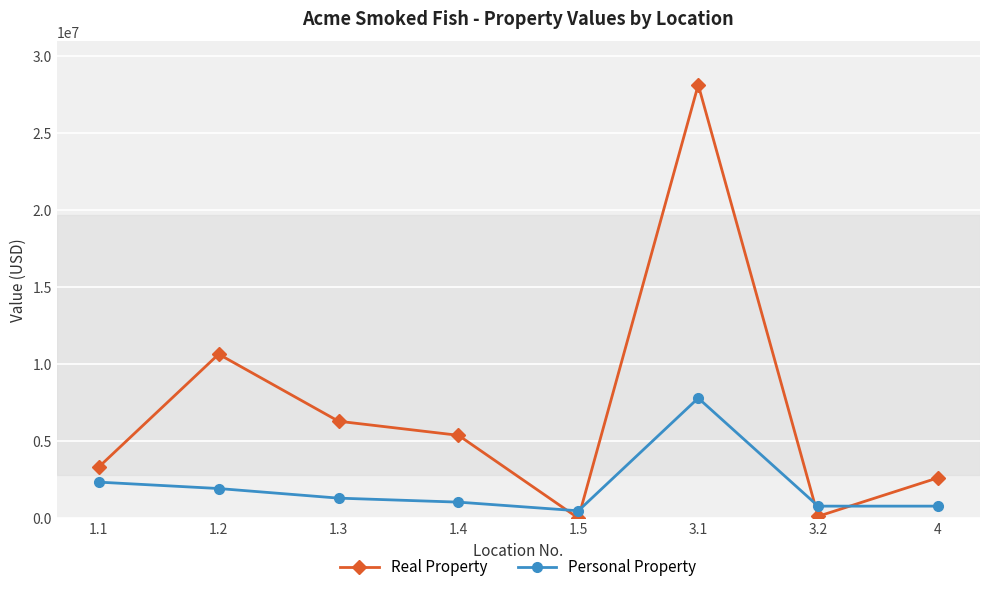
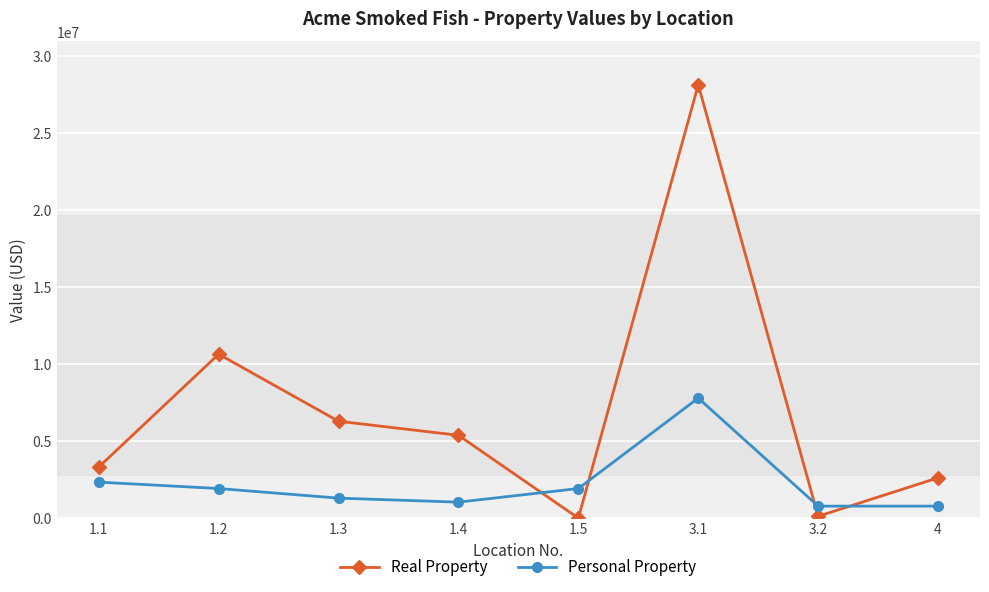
  {
    "Real Property": {
      "1.1": 3300000,
      "1.2": 10700000,
      "1.3": 6300000,
      "1.4": 5400000,
      "1.5": 0,
      "3.1": 28200000,
      "3.2": 100000,
      "4": 2600000
    },
    "Personal Property": {
      "1.1": 2300000,
      "1.2": 1900000,
      "1.3": 1300000,
      "1.4": 1000000,
-     "1.5": 500000,
+     "1.5": 1900000,
      "3.1": 7800000,
      "3.2": 800000,
      "4": 800000
    }
  }
